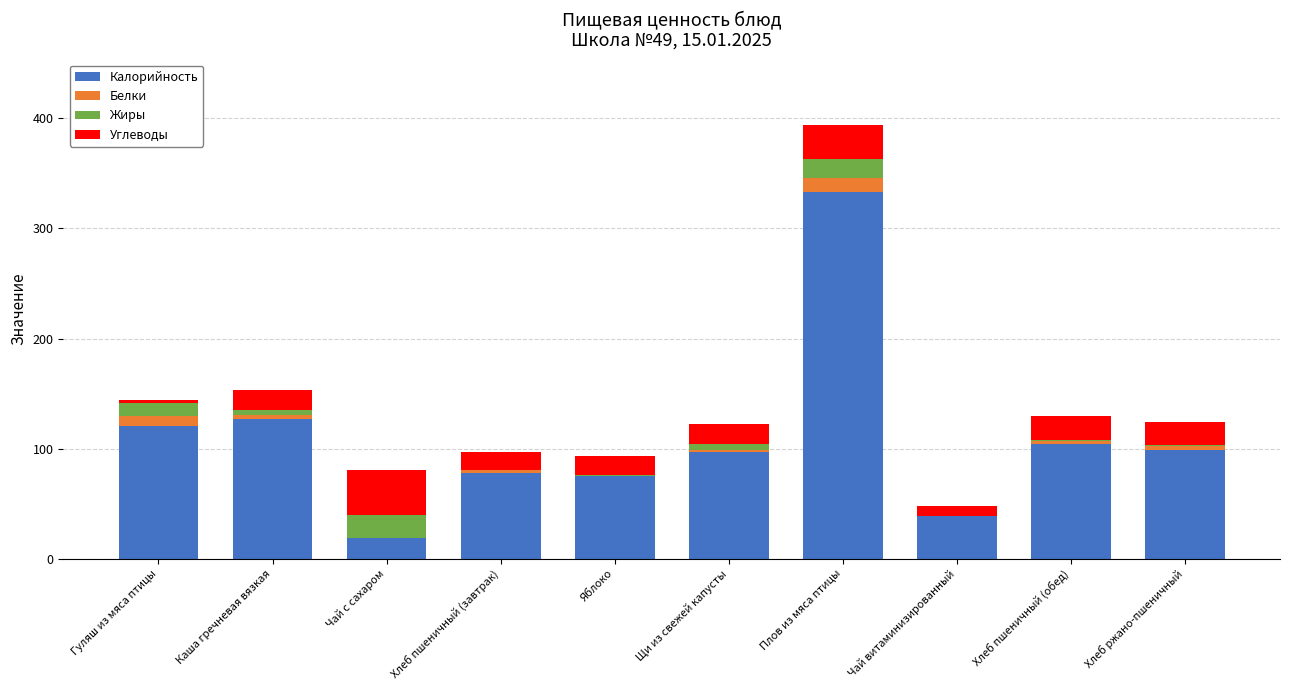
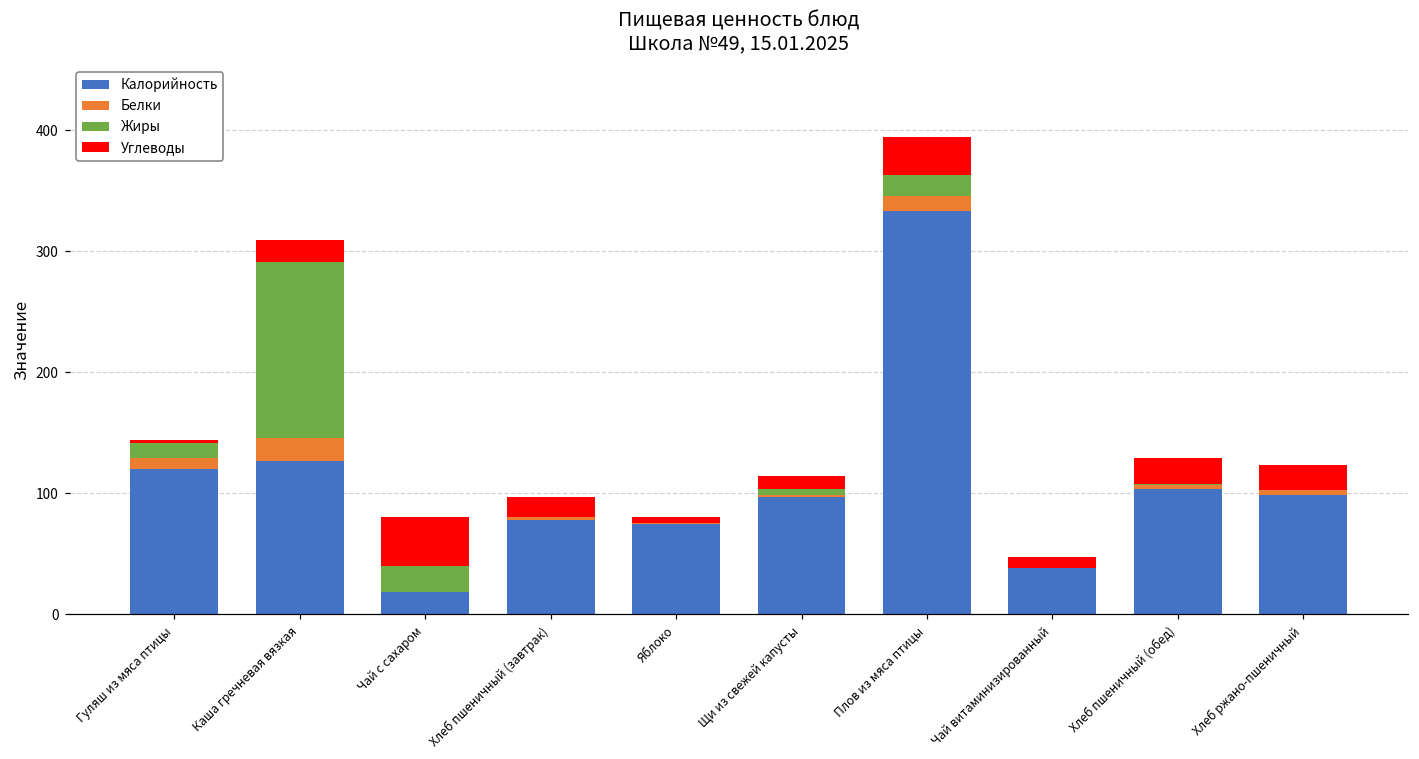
  {
    "Калорийность": {
      "Гуляш из мяса птицы": 120,
      "Каша гречневая вязкая": 127,
      "Чай с сахаром": 18,
      "Хлеб пшеничный (завтрак)": 78,
      "Яблоко": 75,
      "Щи из свежей капусты": 97,
      "Плов из мяса птицы": 333,
      "Чай витаминизированный": 39,
      "Хлеб пшеничный (обед)": 104,
      "Хлеб ржано-пшеничный": 99
    },
    "Белки": {
      "Гуляш из мяса птицы": 9,
-     "Каша гречневая вязкая": 4,
+     "Каша гречневая вязкая": 19,
      "Чай с сахаром": 0,
      "Хлеб пшеничный (завтрак)": 2,
      "Плов из мяса птицы": 13,
      "Чай витаминизированный": 0,
      "Хлеб пшеничный (обед)": 3,
      "Хлеб ржано-пшеничный": 4
    },
    "Жиры": {
      "Гуляш из мяса птицы": 12,
-     "Каша гречневая вязкая": 4,
+     "Каша гречневая вязкая": 146,
      "Чай с сахаром": 21,
      "Щи из свежей капусты": 5,
      "Плов из мяса птицы": 18,
      "Чай витаминизированный": 0
    },
    "Углеводы": {
      "Каша гречневая вязкая": 19,
      "Чай с сахаром": 41,
      "Хлеб пшеничный (завтрак)": 17,
-     "Яблоко": 17,
-     "Щи из свежей капусты": 19,
+     "Яблоко": 4,
+     "Щи из свежей капусты": 11,
      "Плов из мяса птицы": 31,
      "Чай витаминизированный": 9,
      "Хлеб пшеничный (обед)": 22,
      "Хлеб ржано-пшеничный": 21
    }
  }
